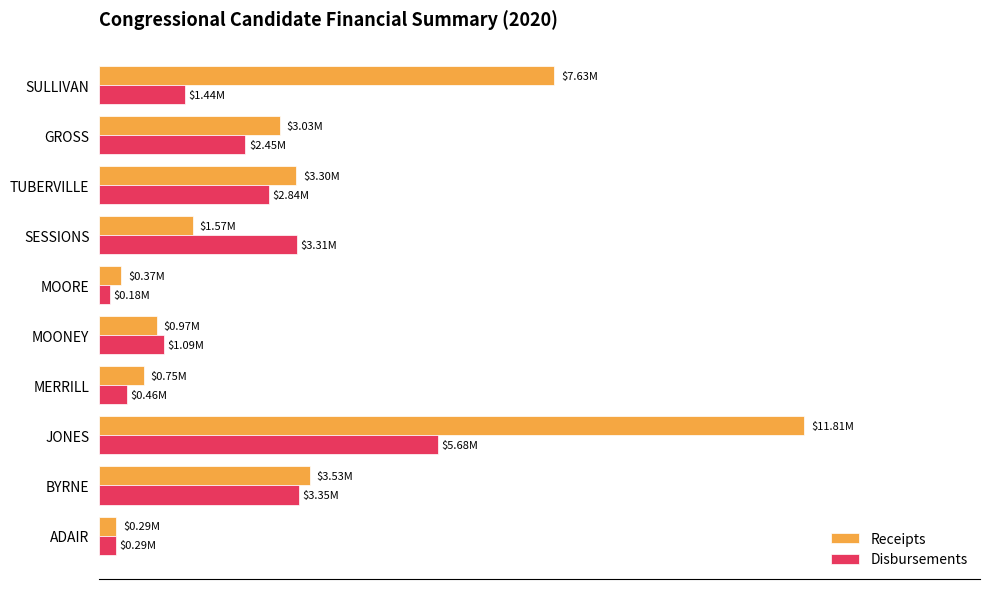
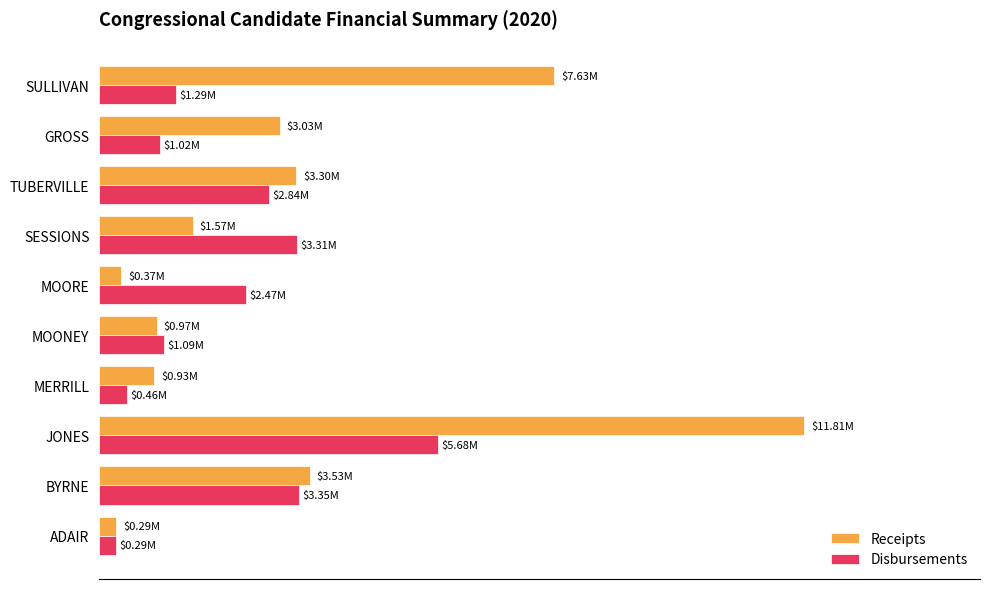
  {
    "Receipts": {
      "SULLIVAN": "$7.63M",
      "GROSS": "$3.03M",
      "TUBERVILLE": "$3.30M",
      "SESSIONS": "$1.57M",
      "MOORE": "$0.37M",
      "MOONEY": "$0.97M",
-     "MERRILL": "$0.75M",
+     "MERRILL": "$0.93M",
      "JONES": "$11.81M",
      "BYRNE": "$3.53M",
      "ADAIR": "$0.29M"
    },
    "Disbursements": {
-     "SULLIVAN": "$1.44M",
-     "GROSS": "$2.45M",
+     "SULLIVAN": "$1.29M",
+     "GROSS": "$1.02M",
      "TUBERVILLE": "$2.84M",
      "SESSIONS": "$3.31M",
-     "MOORE": "$0.18M",
+     "MOORE": "$2.47M",
      "MOONEY": "$1.09M",
      "MERRILL": "$0.46M",
      "JONES": "$5.68M",
      "BYRNE": "$3.35M",
      "ADAIR": "$0.29M"
    }
  }
